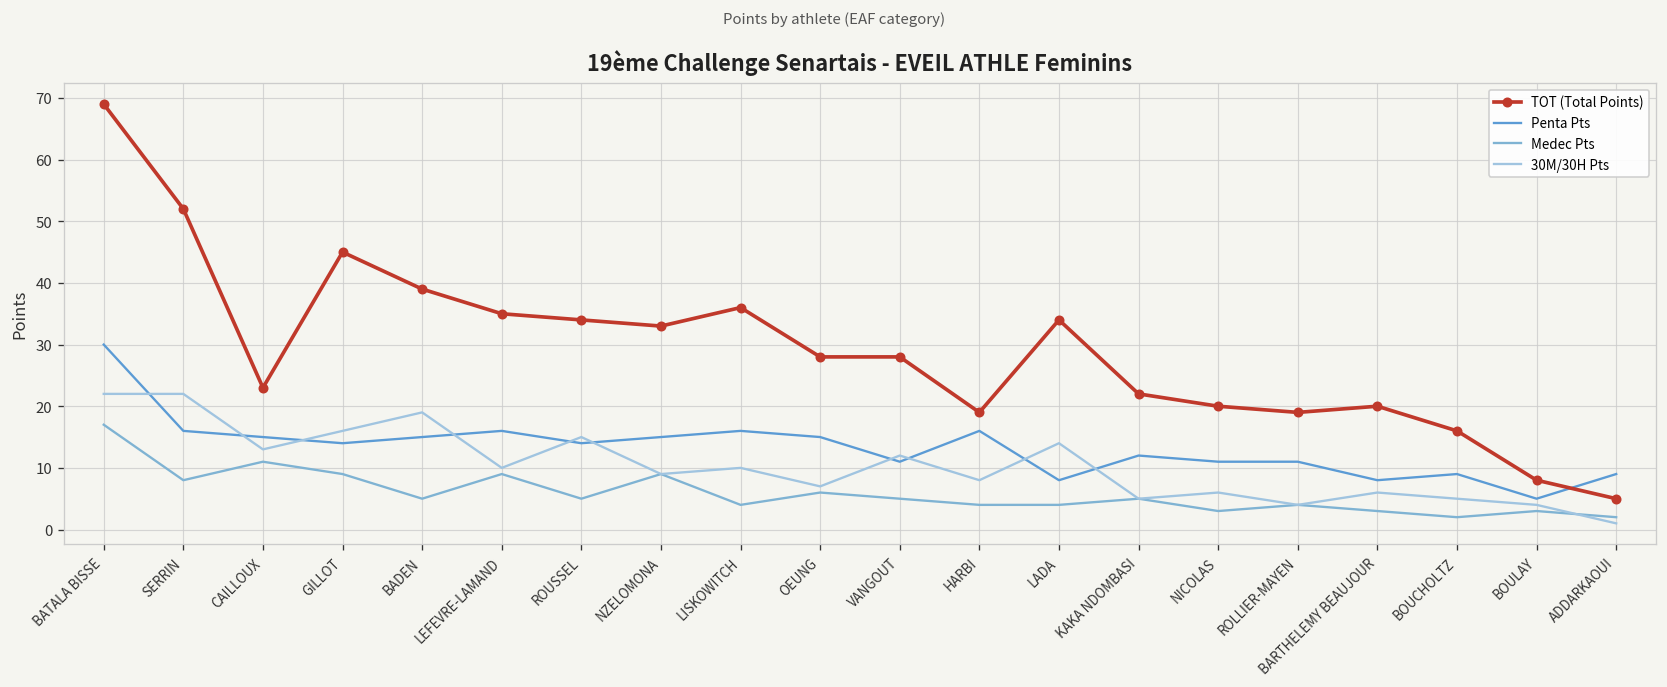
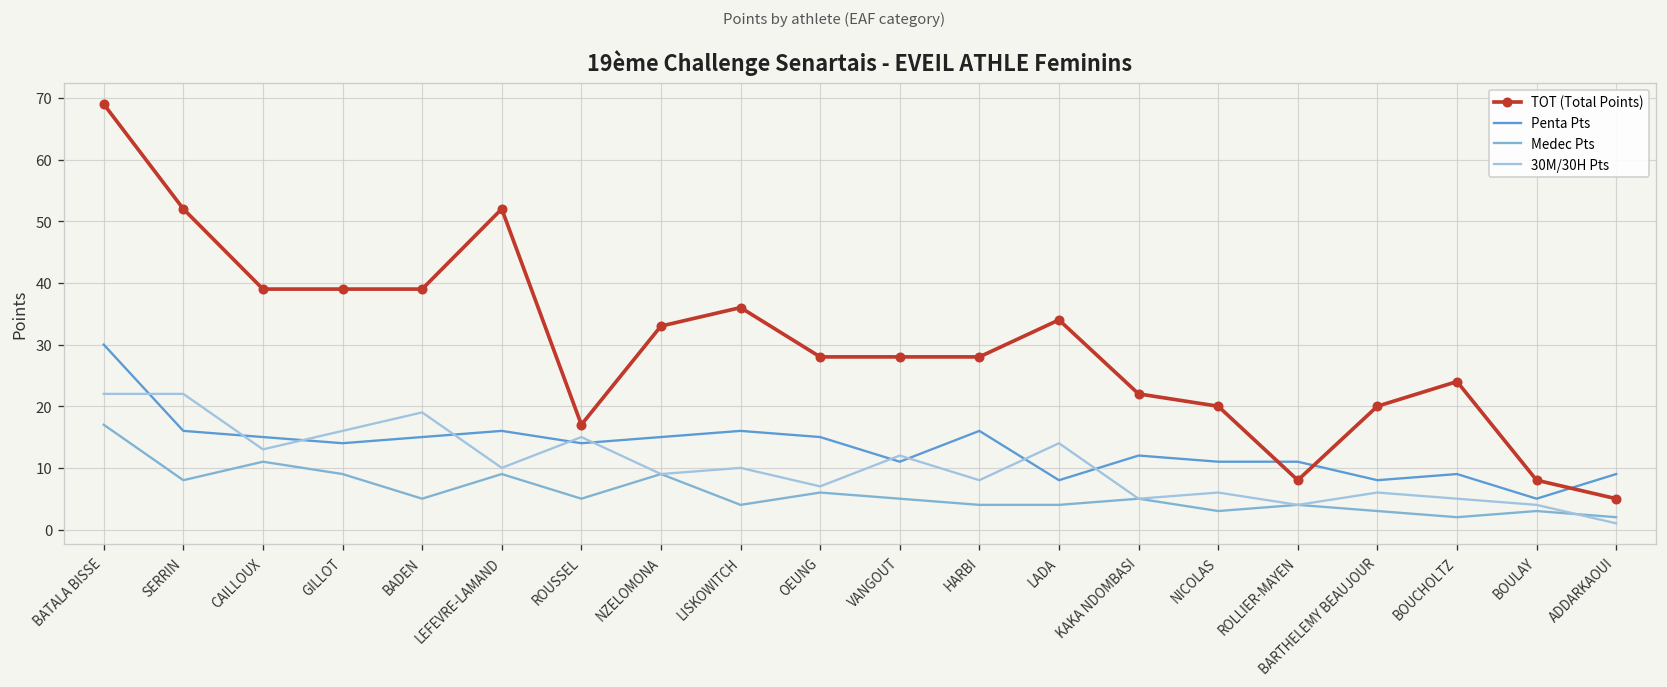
  {
    "TOT (Total Points)": {
      "BATALA BISSE": 69,
      "SERRIN": 52,
-     "CAILLOUX": 23,
-     "GILLOT": 45,
+     "CAILLOUX": 39,
+     "GILLOT": 39,
      "BADEN": 39,
-     "LEFEVRE-LAMAND": 35,
-     "ROUSSEL": 34,
+     "LEFEVRE-LAMAND": 52,
+     "ROUSSEL": 17,
      "NZELOMONA": 33,
      "LISKOWITCH": 36,
      "OEUNG": 28,
      "VANGOUT": 28,
-     "HARBI": 19,
+     "HARBI": 28,
      "LADA": 34,
      "KAKA NDOMBASI": 22,
      "NICOLAS": 20,
-     "ROLLIER-MAYEN": 19,
+     "ROLLIER-MAYEN": 8,
      "BARTHELEMY BEAUJOUR": 20,
-     "BOUCHOLTZ": 16,
+     "BOUCHOLTZ": 24,
      "BOULAY": 8,
      "ADDARKAOUI": 5
    }
  }
